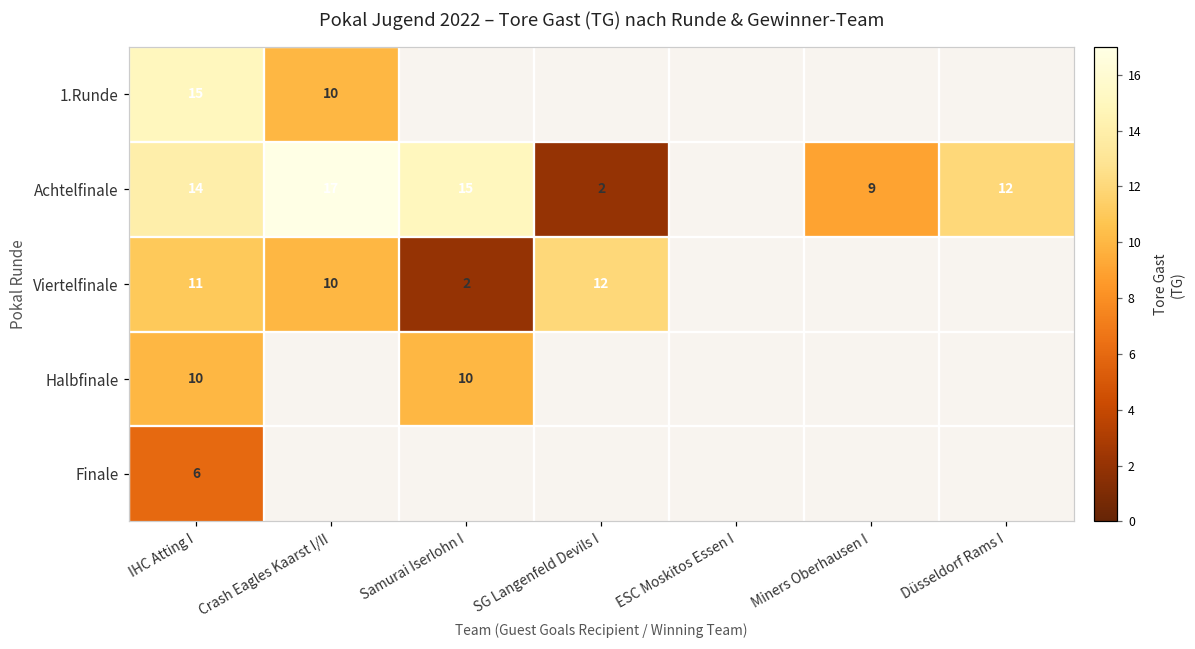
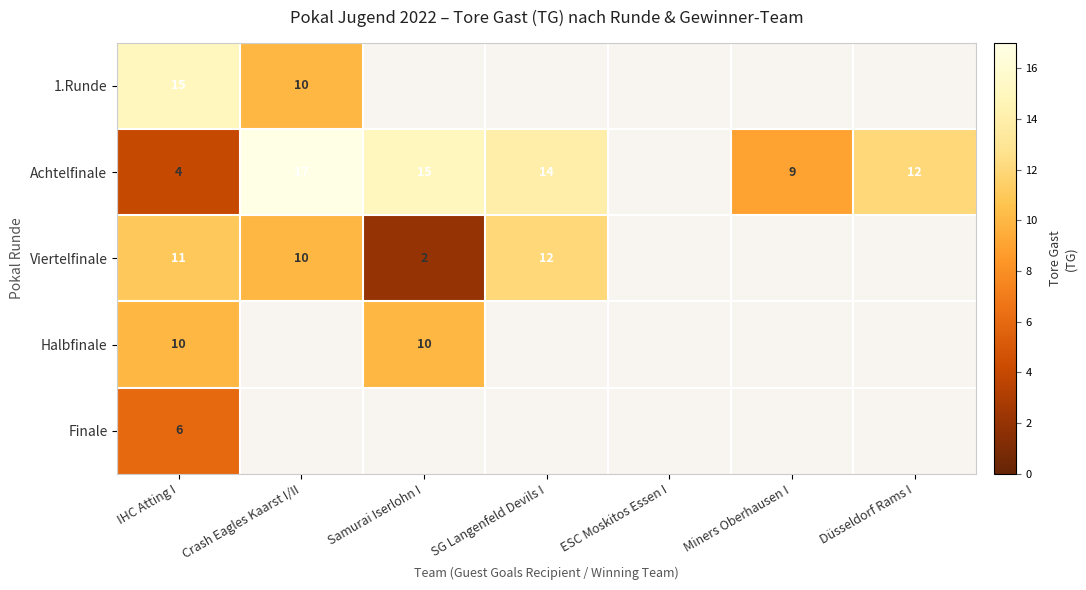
  {
    "1.Runde": {
      "IHC Atting I": 15,
      "Crash Eagles Kaarst I/II": 10
    },
    "Achtelfinale": {
-     "IHC Atting I": 14,
+     "IHC Atting I": 4,
      "Samurai Iserlohn I": 15,
-     "SG Langenfeld Devils I": 2,
+     "SG Langenfeld Devils I": 14,
      "Miners Oberhausen I": 9,
      "Düsseldorf Rams I": 12
    },
    "Viertelfinale": {
      "IHC Atting I": 11,
      "Crash Eagles Kaarst I/II": 10,
      "Samurai Iserlohn I": 2,
      "SG Langenfeld Devils I": 12
    },
    "Halbfinale": {
      "IHC Atting I": 10,
      "Samurai Iserlohn I": 10
    },
    "Finale": {
      "IHC Atting I": 6
    }
  }
